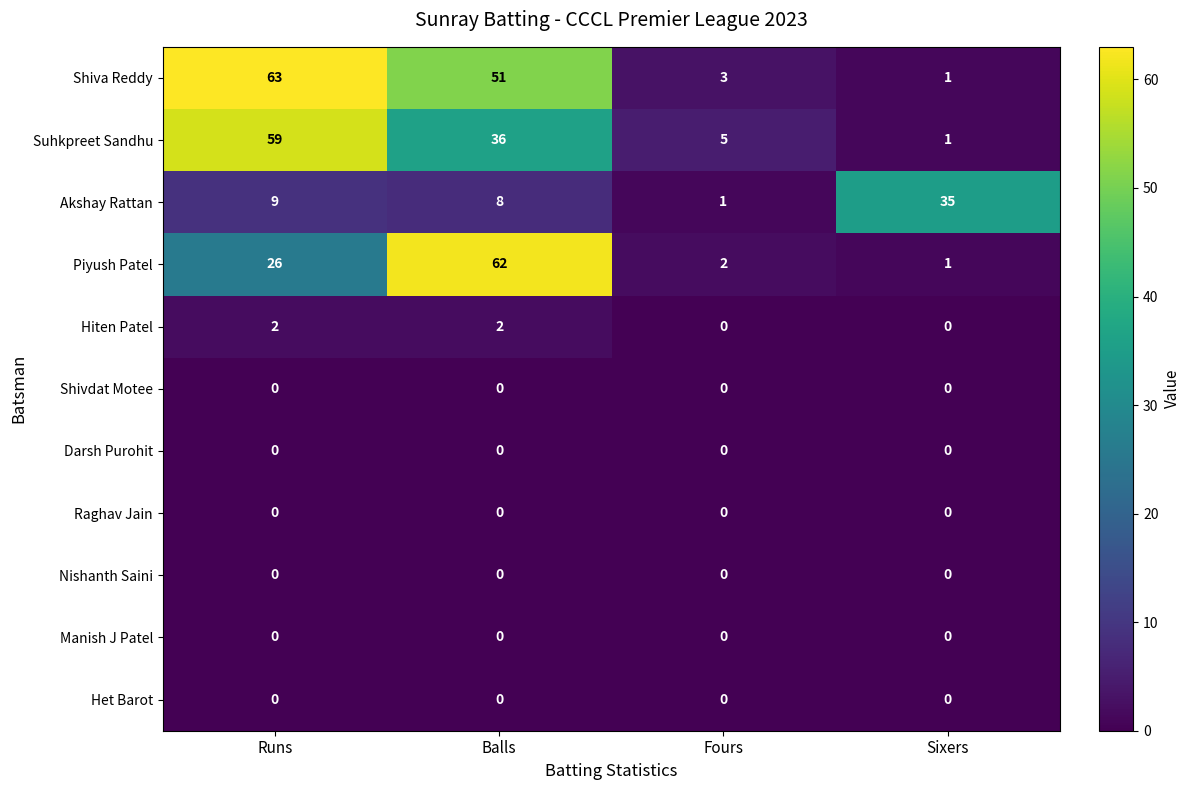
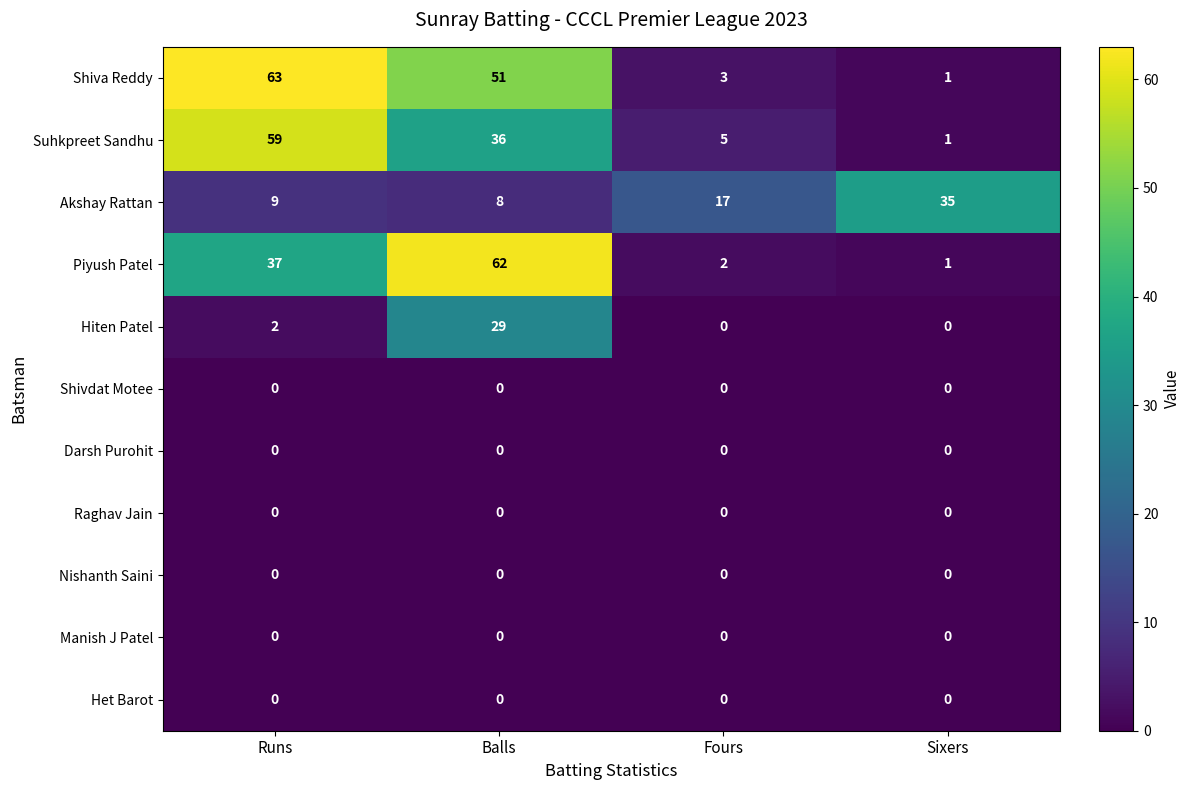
  {
    "Shiva Reddy": {
      "Runs": 63,
      "Balls": 51,
      "Fours": 3,
      "Sixers": 1
    },
    "Suhkpreet Sandhu": {
      "Runs": 59,
      "Balls": 36,
      "Fours": 5,
      "Sixers": 1
    },
    "Akshay Rattan": {
      "Runs": 9,
      "Balls": 8,
-     "Fours": 1,
+     "Fours": 17,
      "Sixers": 35
    },
    "Piyush Patel": {
-     "Runs": 26,
+     "Runs": 37,
      "Balls": 62,
      "Fours": 2,
      "Sixers": 1
    },
    "Hiten Patel": {
      "Runs": 2,
-     "Balls": 2,
+     "Balls": 29,
      "Fours": 0,
      "Sixers": 0
    },
    "Shivdat Motee": {
      "Runs": 0,
      "Balls": 0,
      "Fours": 0,
      "Sixers": 0
    },
    "Darsh Purohit": {
      "Runs": 0,
      "Balls": 0,
      "Fours": 0,
      "Sixers": 0
    },
    "Raghav Jain": {
      "Runs": 0,
      "Balls": 0,
      "Fours": 0,
      "Sixers": 0
    },
    "Nishanth Saini": {
      "Runs": 0,
      "Balls": 0,
      "Fours": 0,
      "Sixers": 0
    },
    "Manish J Patel": {
      "Runs": 0,
      "Balls": 0,
      "Fours": 0,
      "Sixers": 0
    },
    "Het Barot": {
      "Runs": 0,
      "Balls": 0,
      "Fours": 0,
      "Sixers": 0
    }
  }
